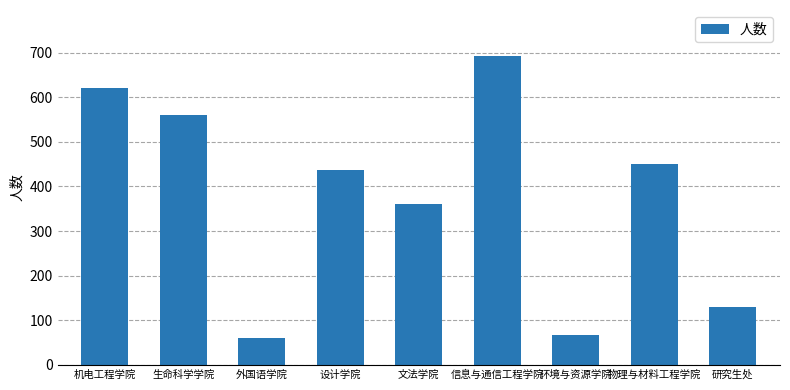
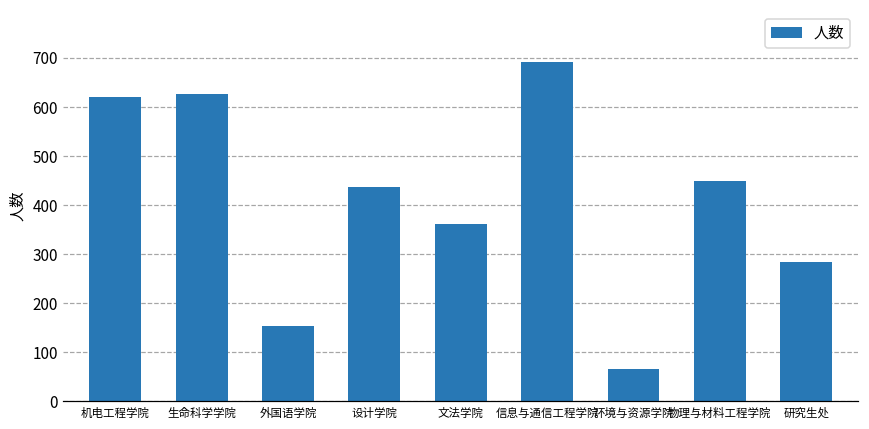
  {
    "机电工程学院": 620,
-   "生命科学学院": 560,
-   "外国语学院": 60,
+   "生命科学学院": 630,
+   "外国语学院": 150,
    "设计学院": 440,
    "文法学院": 360,
    "信息与通信工程学院": 690,
    "环境与资源学院": 70,
    "物理与材料工程学院": 450,
-   "研究生处": 130
+   "研究生处": 280
  }
